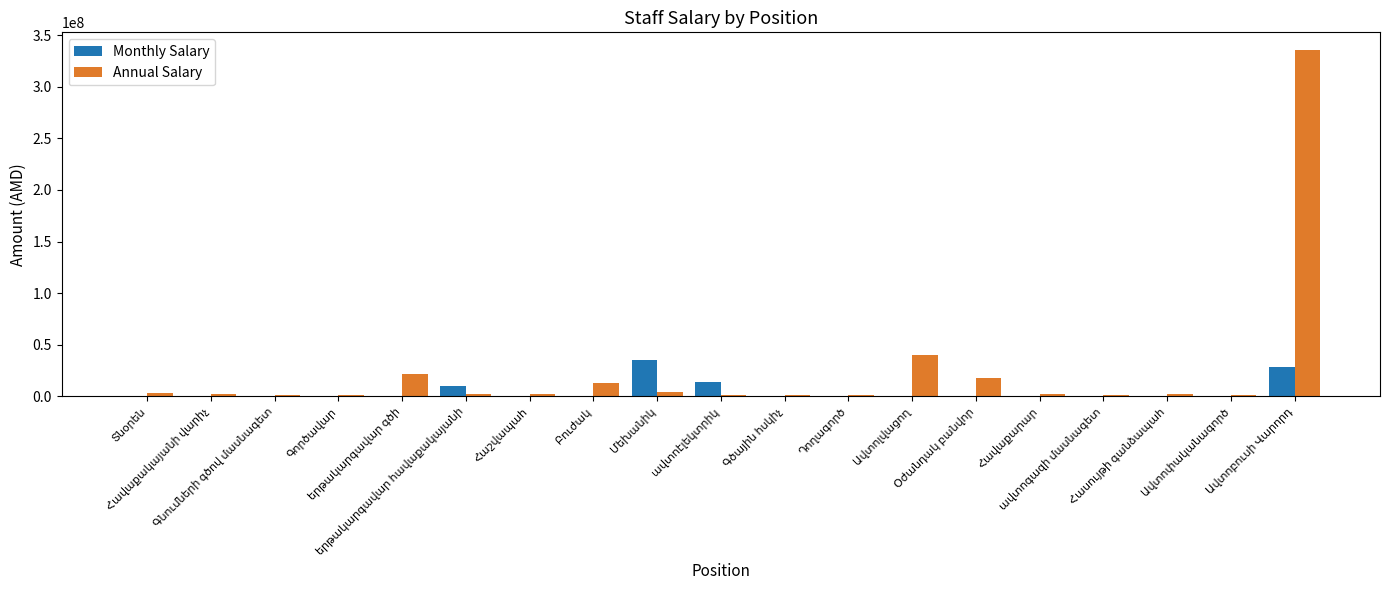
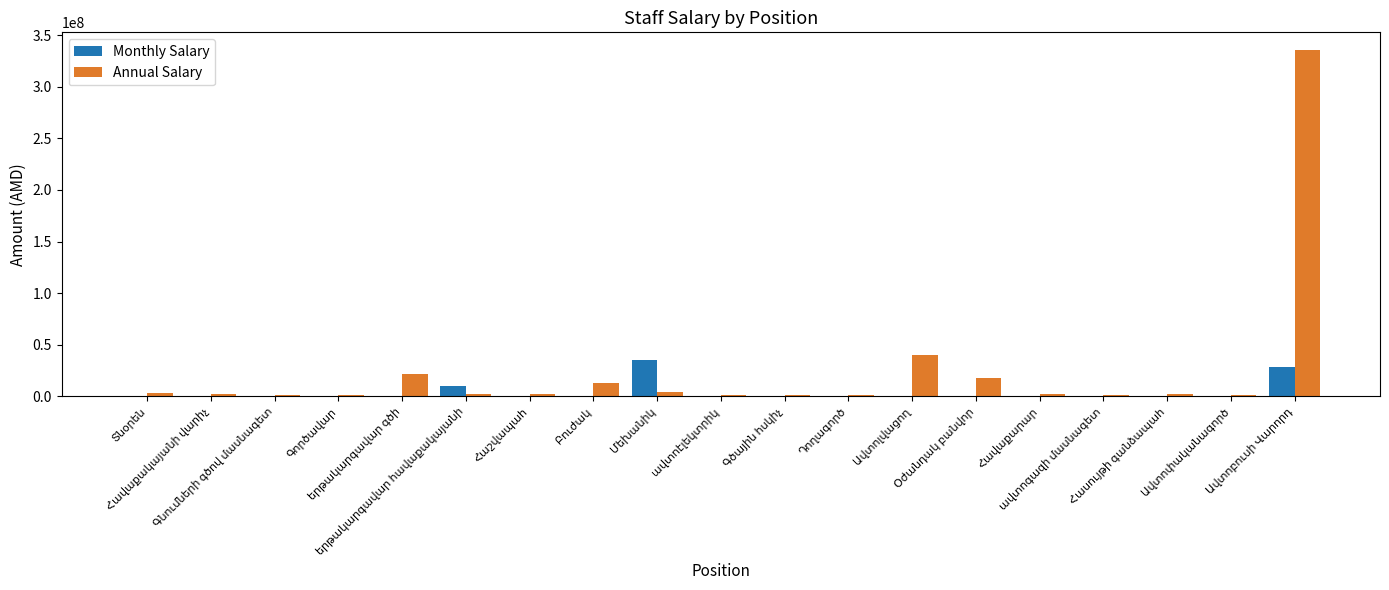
  {
    "Monthly Salary": {
      "երթակարգավար հավաքակայանի": 10000000,
      "Մեխանիկ": 35000000,
-     "ավտոէլեկտրիկ": 14000000,
+     "ավտոէլեկտրիկ": 0,
      "Ավտոբուսի Վարորդ": 28000000
    },
    "Annual Salary": {
      "Տնօրեն": 3000000,
      "Հավաքակայանի վարիչ": 3000000,
      "երթակարգավար գծի": 22000000,
      "երթակարգավար հավաքակայանի": 3000000,
      "Բուժակ": 13000000,
      "Մեխանիկ": 4000000,
      "Ավտոլվացող": 40000000,
      "Օժանդակ բանվոր": 18000000,
      "Ավտոբուսի Վարորդ": 336000000
    }
  }
